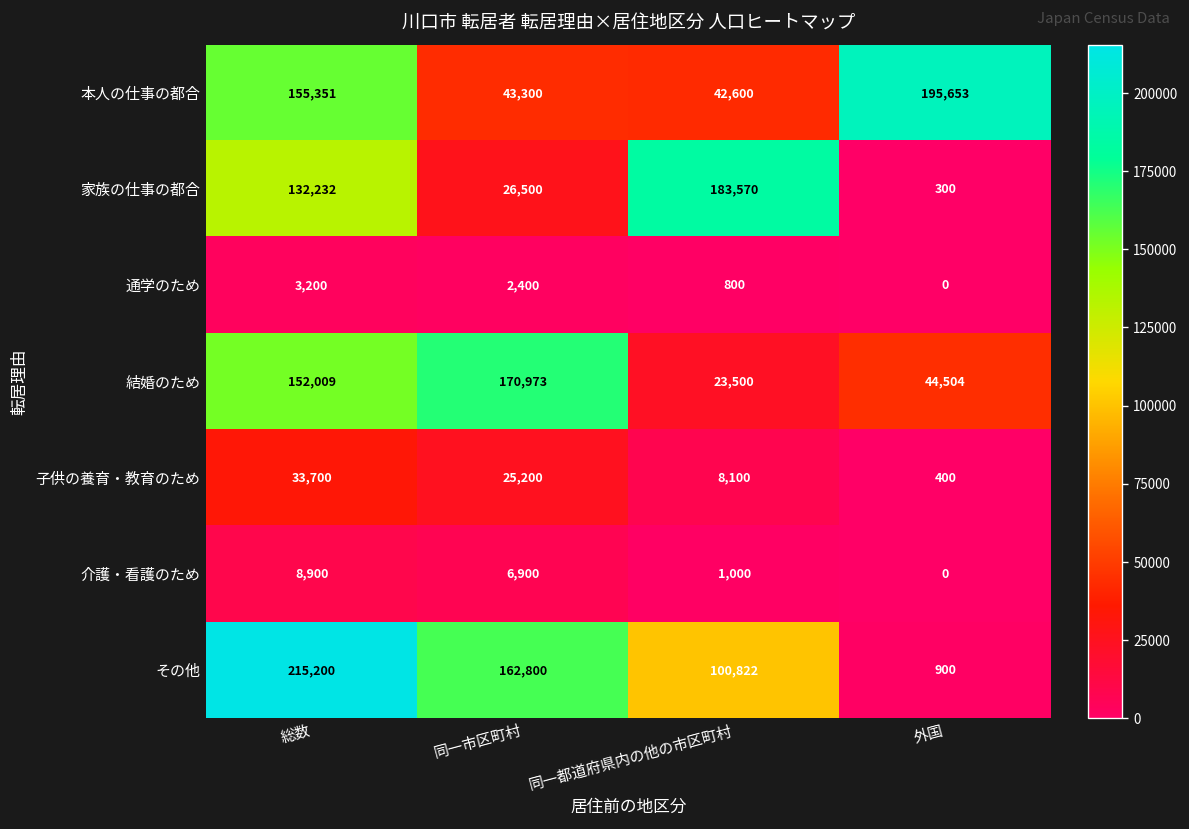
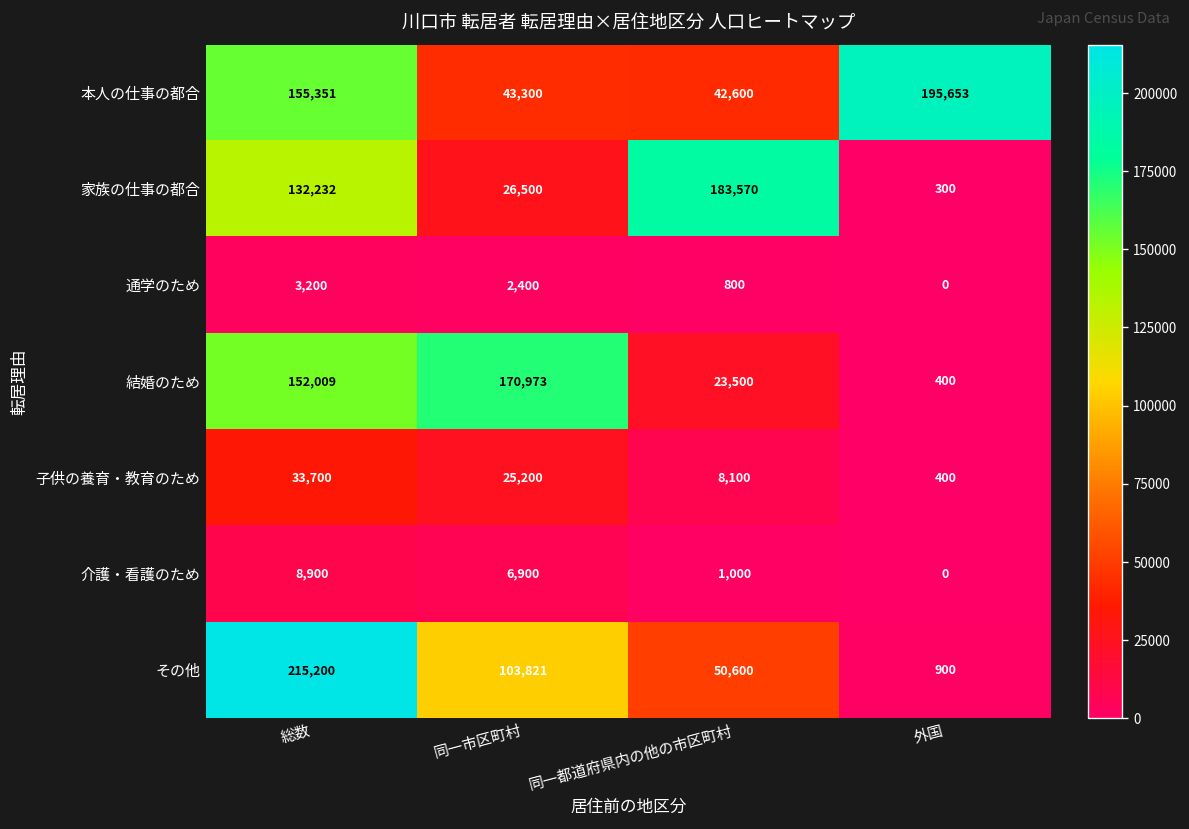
  {
    "本人の仕事の都合": {
      "総数": "155,351",
      "同一市区町村": "43,300",
      "同一都道府県内の他の市区町村": "42,600",
      "外国": "195,653"
    },
    "家族の仕事の都合": {
      "総数": "132,232",
      "同一市区町村": "26,500",
      "同一都道府県内の他の市区町村": "183,570",
      "外国": "300"
    },
    "通学のため": {
      "総数": "3,200",
      "同一市区町村": "2,400",
      "同一都道府県内の他の市区町村": "800",
      "外国": "0"
    },
    "結婚のため": {
      "総数": "152,009",
      "同一市区町村": "170,973",
      "同一都道府県内の他の市区町村": "23,500",
-     "外国": "44,504"
+     "外国": "400"
    },
    "子供の養育・教育のため": {
      "総数": "33,700",
      "同一市区町村": "25,200",
      "同一都道府県内の他の市区町村": "8,100",
      "外国": "400"
    },
    "介護・看護のため": {
      "総数": "8,900",
      "同一市区町村": "6,900",
      "同一都道府県内の他の市区町村": "1,000",
      "外国": "0"
    },
    "その他": {
      "総数": "215,200",
-     "同一市区町村": "162,800",
-     "同一都道府県内の他の市区町村": "100,822",
+     "同一市区町村": "103,821",
+     "同一都道府県内の他の市区町村": "50,600",
      "外国": "900"
    }
  }
